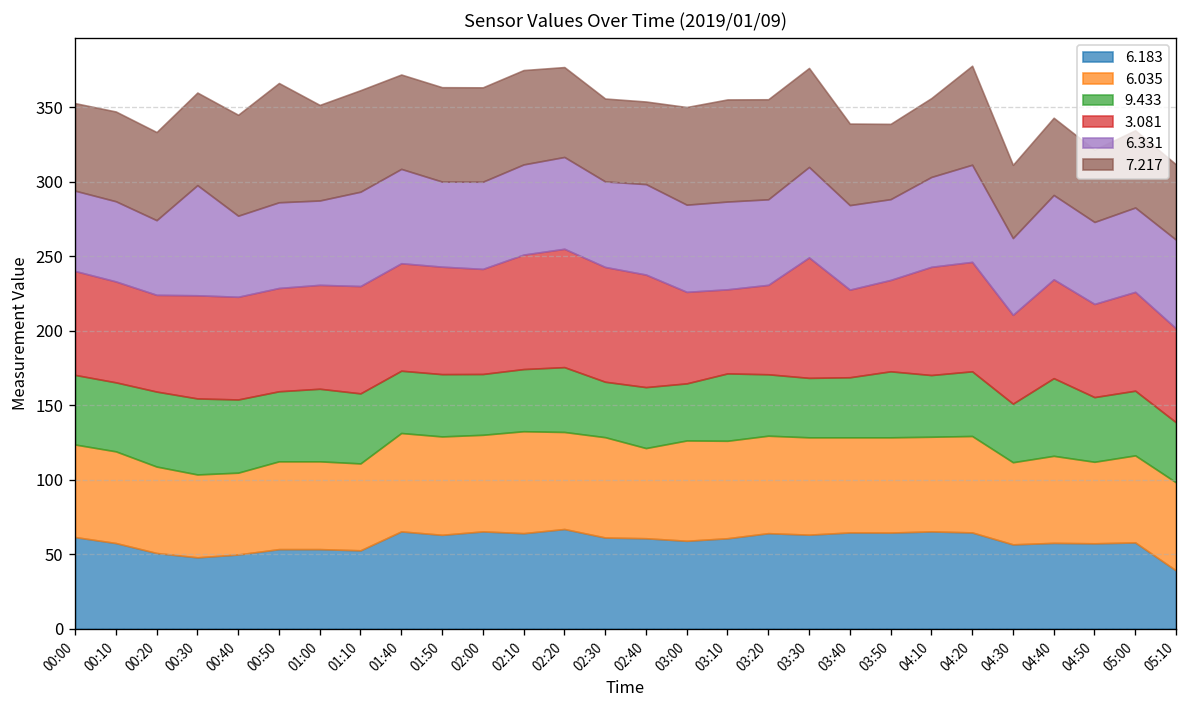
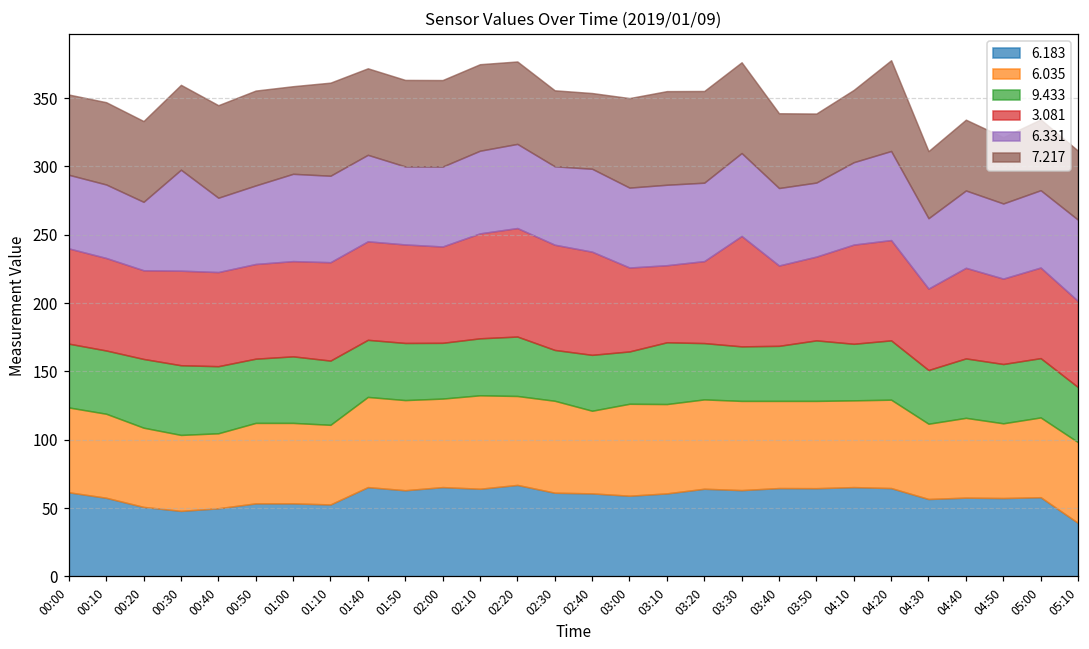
  {
    "6.183": {
      "00:00": 62,
      "00:10": 58,
      "00:20": 51,
      "00:30": 48,
      "00:40": 50,
      "00:50": 53,
      "01:00": 53,
      "01:10": 53,
      "01:40": 65,
      "01:50": 63,
      "02:00": 65,
      "02:10": 64,
      "02:20": 67,
      "02:30": 61,
      "02:40": 61,
      "03:00": 59,
      "03:10": 61,
      "03:20": 64,
      "03:30": 63,
      "03:40": 65,
      "03:50": 65,
      "04:10": 65,
      "04:20": 65,
      "04:30": 57,
      "04:40": 58,
      "04:50": 57,
      "05:00": 58,
      "05:10": 39
    },
    "6.035": {
      "00:00": 62,
      "00:10": 62,
      "00:20": 58,
      "00:30": 56,
      "00:40": 55,
      "00:50": 59,
      "01:00": 59,
      "01:10": 58,
      "01:40": 66,
      "01:50": 66,
      "02:00": 65,
      "02:10": 68,
      "02:20": 65,
      "02:30": 67,
      "02:40": 61,
      "03:00": 67,
      "03:10": 65,
      "03:20": 65,
      "03:30": 65,
      "03:40": 64,
      "03:50": 64,
      "04:10": 64,
      "04:20": 65,
      "04:30": 55,
      "04:40": 58,
      "04:50": 55,
      "05:00": 58,
      "05:10": 59
    },
    "9.433": {
      "00:00": 47,
      "00:10": 46,
      "00:20": 50,
      "00:30": 51,
      "00:40": 49,
      "00:50": 47,
      "01:00": 49,
      "01:10": 47,
      "01:40": 42,
      "01:50": 42,
      "02:00": 41,
      "02:10": 42,
      "02:20": 44,
      "02:30": 37,
      "02:40": 41,
      "03:00": 38,
      "03:10": 45,
      "03:20": 41,
      "03:30": 40,
      "03:40": 40,
      "03:50": 44,
      "04:10": 41,
      "04:20": 43,
      "04:30": 39,
-     "04:40": 52,
+     "04:40": 44,
      "04:50": 43,
      "05:00": 43,
      "05:10": 40
    },
    "3.081": {
      "00:00": 70,
      "00:10": 68,
      "00:20": 65,
      "00:30": 69,
      "00:40": 69,
      "00:50": 69,
      "01:00": 70,
      "01:10": 72,
      "01:40": 72,
      "01:50": 72,
      "02:00": 71,
      "02:10": 77,
      "02:20": 79,
      "02:30": 77,
      "02:40": 76,
      "03:00": 61,
      "03:10": 56,
      "03:20": 60,
      "03:30": 81,
      "03:40": 59,
      "03:50": 61,
      "04:10": 73,
      "04:20": 73,
      "04:30": 60,
      "04:40": 66,
      "04:50": 63,
      "05:00": 66,
      "05:10": 63
    },
    "6.331": {
      "00:00": 54,
      "00:10": 54,
      "00:20": 50,
      "00:30": 74,
      "00:40": 54,
      "00:50": 58,
-     "01:00": 57,
+     "01:00": 64,
      "01:10": 63,
      "01:40": 63,
      "01:50": 57,
      "02:00": 59,
      "02:10": 61,
      "02:20": 62,
      "02:30": 57,
      "02:40": 61,
      "03:00": 59,
      "03:10": 59,
      "03:20": 57,
      "03:30": 61,
      "03:40": 57,
      "03:50": 54,
      "04:10": 60,
      "04:20": 65,
      "04:30": 52,
      "04:40": 57,
      "04:50": 55,
      "05:00": 57,
      "05:10": 60
    },
    "7.217": {
      "00:00": 59,
      "00:10": 60,
      "00:20": 59,
      "00:30": 62,
      "00:40": 68,
-     "00:50": 80,
+     "00:50": 69,
      "01:00": 64,
      "01:10": 68,
      "01:40": 63,
      "01:50": 63,
      "02:00": 63,
      "02:10": 63,
      "02:20": 60,
      "02:30": 56,
      "02:40": 55,
      "03:00": 66,
      "03:10": 69,
      "03:20": 67,
      "03:30": 66,
      "03:40": 55,
      "03:50": 51,
      "04:10": 53,
      "04:20": 66,
      "04:30": 49,
      "04:40": 52,
      "05:10": 51
    }
  }
